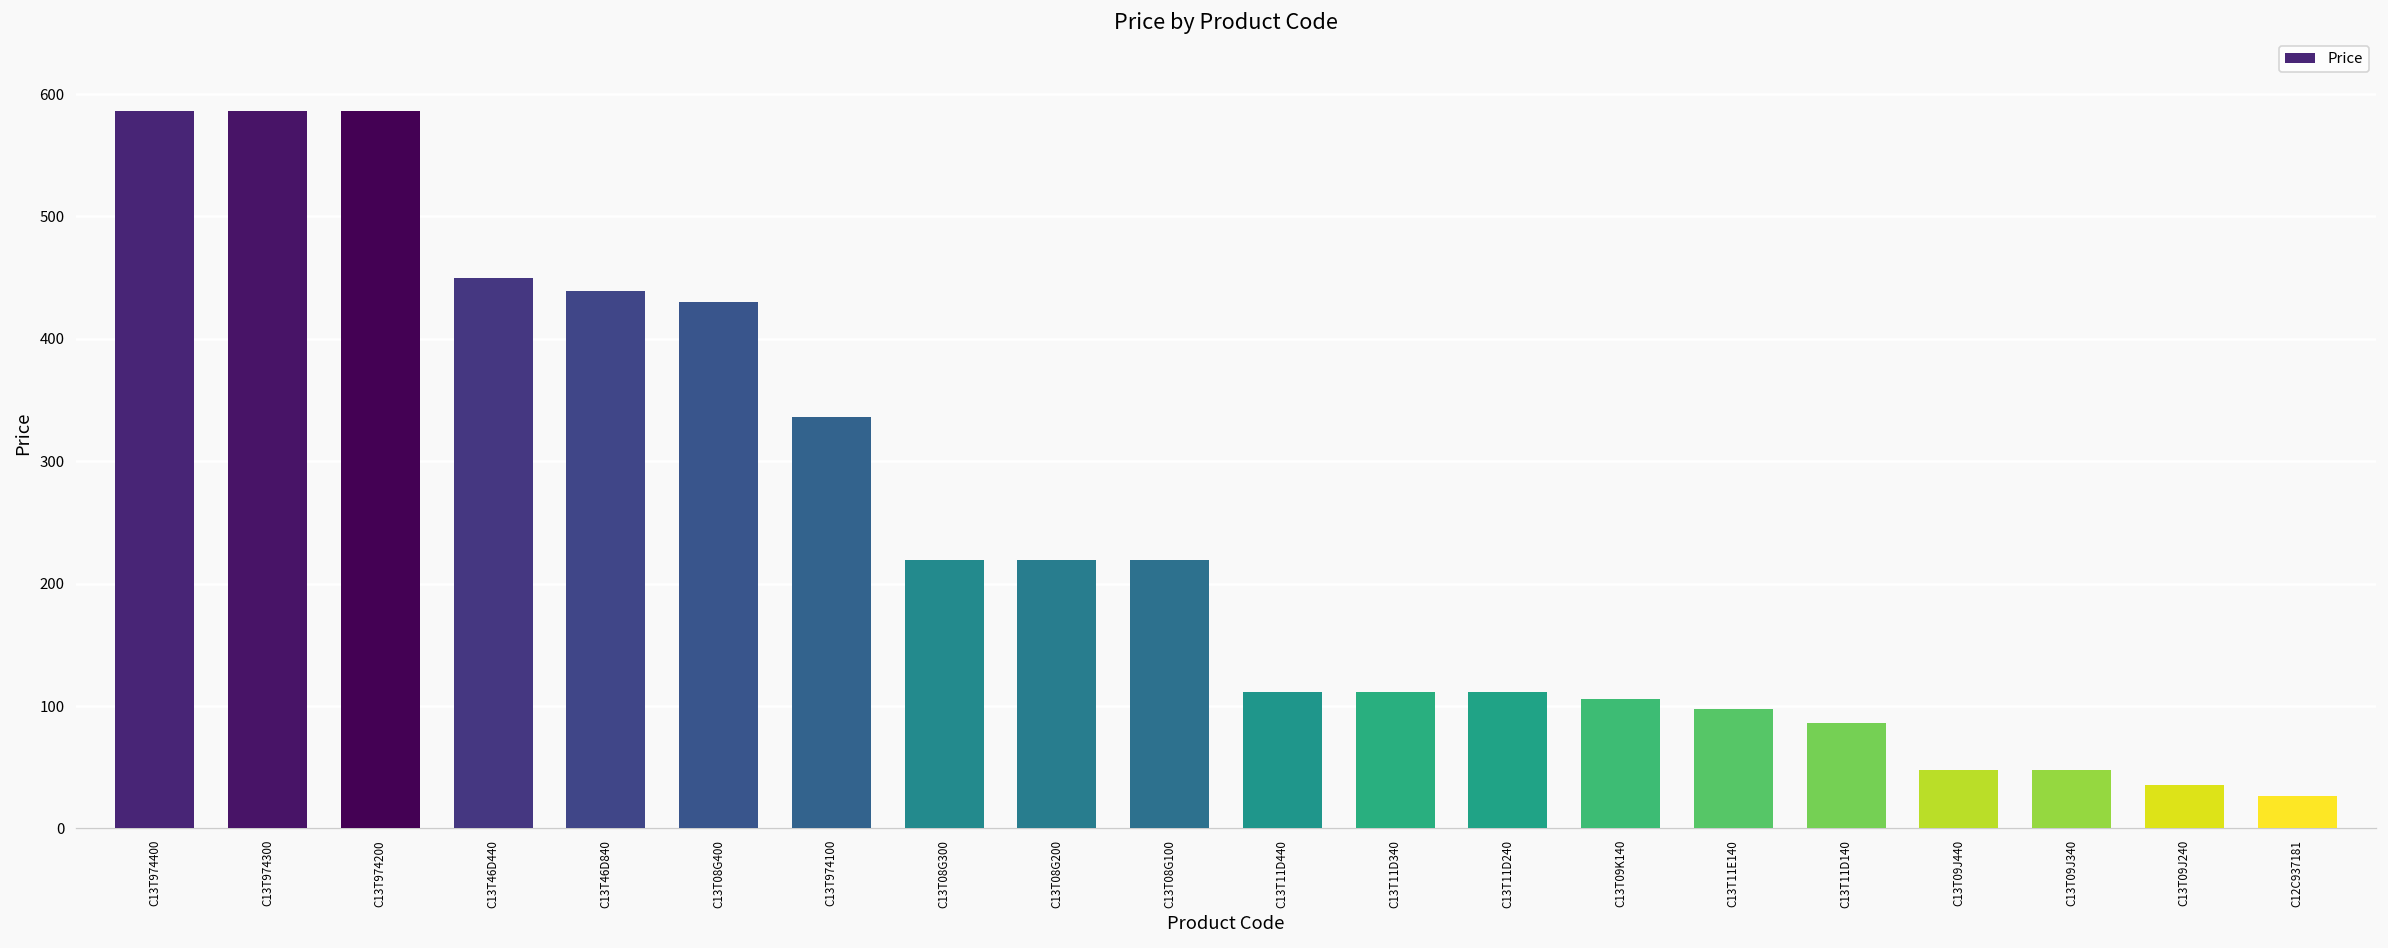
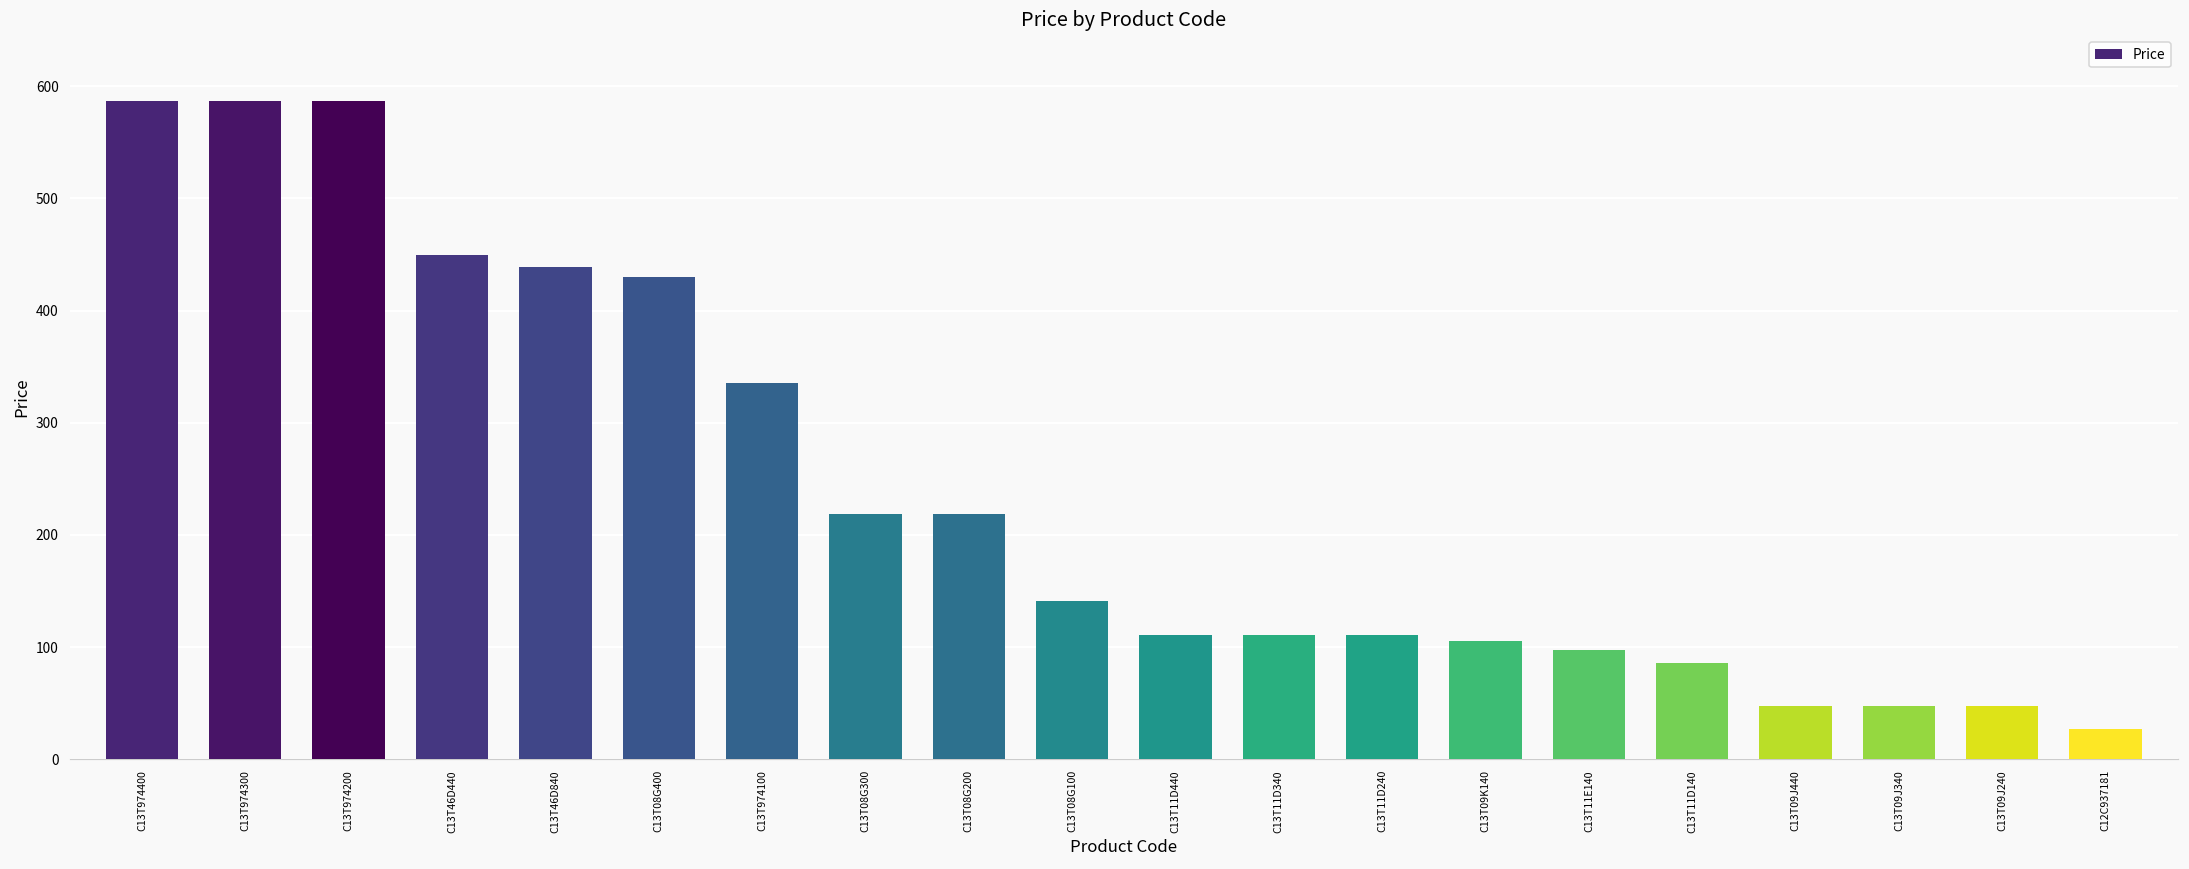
  {
    "C13T974400": 587,
    "C13T974300": 587,
    "C13T974200": 587,
    "C13T46D440": 450,
    "C13T46D840": 439,
    "C13T08G400": 430,
    "C13T974100": 336,
    "C13T08G300": 219,
    "C13T08G200": 219,
-   "C13T08G100": 219,
+   "C13T08G100": 142,
    "C13T11D440": 111,
    "C13T11D340": 111,
    "C13T11D240": 111,
    "C13T09K140": 105,
    "C13T11E140": 97,
    "C13T11D140": 86,
    "C13T09J440": 48,
    "C13T09J340": 48,
-   "C13T09J240": 35,
+   "C13T09J240": 48,
    "C12C937181": 27
  }
